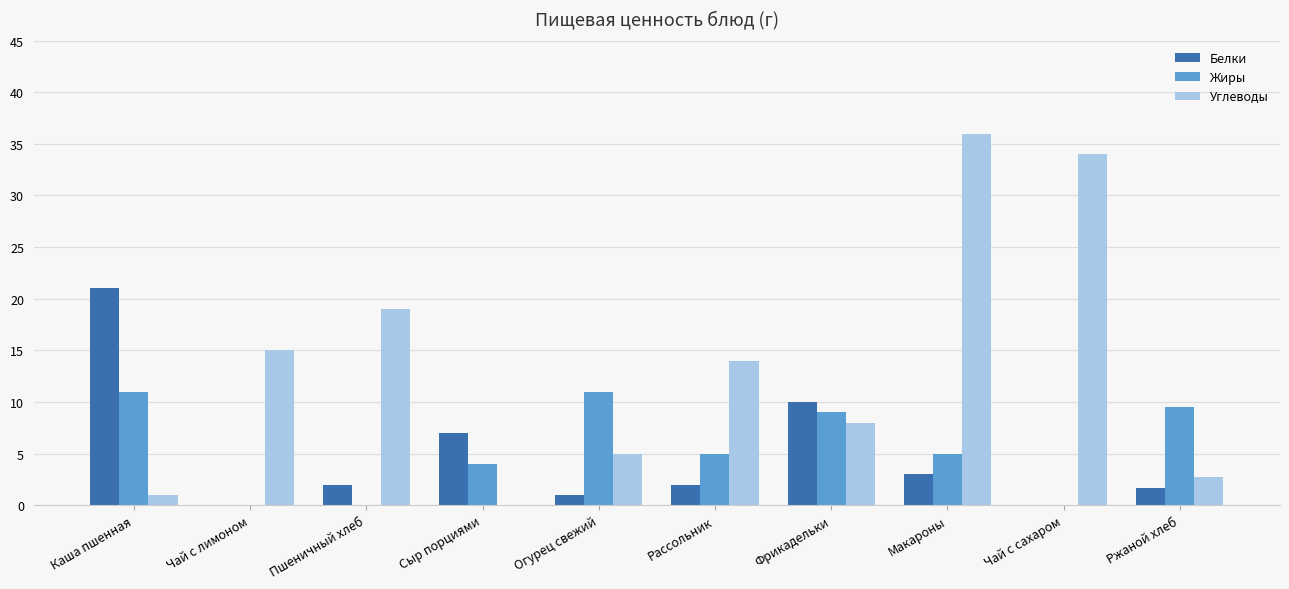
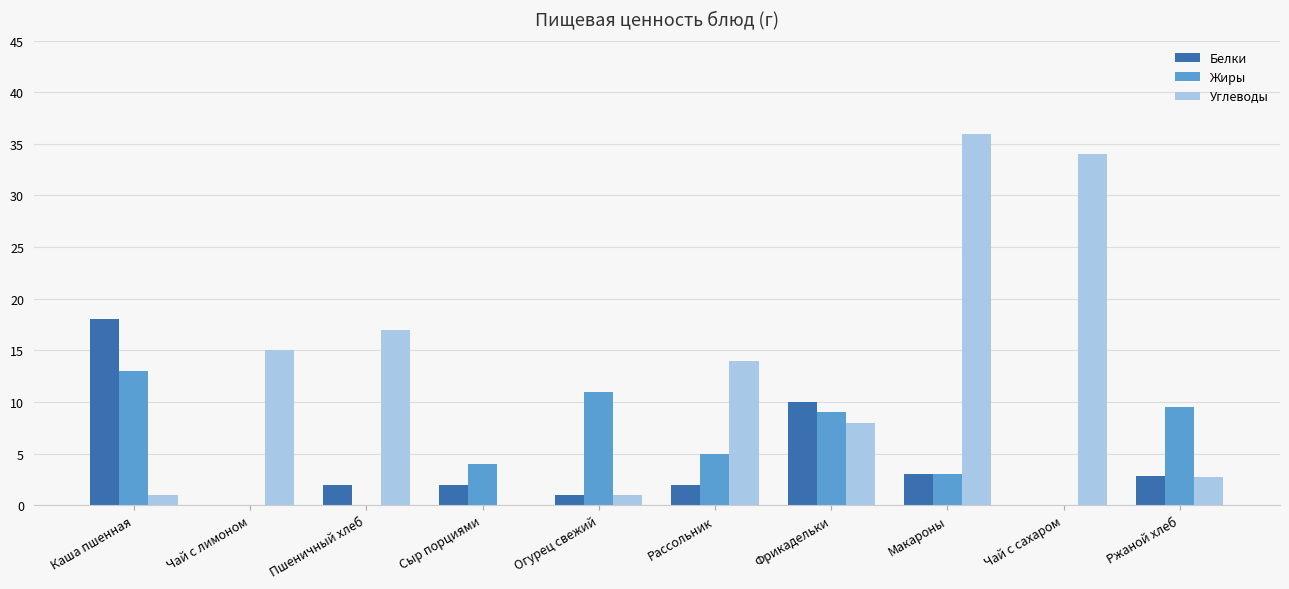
  {
    "Белки": {
-     "Каша пшенная": 21,
+     "Каша пшенная": 18,
      "Чай с лимоном": 0.0,
      "Пшеничный хлеб": 2.0,
-     "Сыр порциями": 7,
+     "Сыр порциями": 2,
      "Огурец свежий": 1.0,
      "Рассольник": 2.0,
      "Фрикадельки": 10.0,
      "Макароны": 3.0,
      "Чай с сахаром": 0.0,
-     "Ржаной хлеб": 1.7
+     "Ржаной хлеб": 2.8
    },
    "Жиры": {
-     "Каша пшенная": 11,
+     "Каша пшенная": 13,
      "Чай с лимоном": 0,
      "Пшеничный хлеб": 0,
      "Сыр порциями": 4,
      "Огурец свежий": 11,
      "Рассольник": 5,
      "Фрикадельки": 9,
-     "Макароны": 5,
+     "Макароны": 3,
      "Чай с сахаром": 0,
      "Ржаной хлеб": 9.5
    },
    "Углеводы": {
      "Каша пшенная": 1,
      "Чай с лимоном": 15,
-     "Пшеничный хлеб": 19,
+     "Пшеничный хлеб": 17,
      "Сыр порциями": 0,
-     "Огурец свежий": 5,
+     "Огурец свежий": 1,
      "Рассольник": 14,
      "Фрикадельки": 8,
      "Макароны": 36,
      "Чай с сахаром": 34,
      "Ржаной хлеб": 2.7
    }
  }
